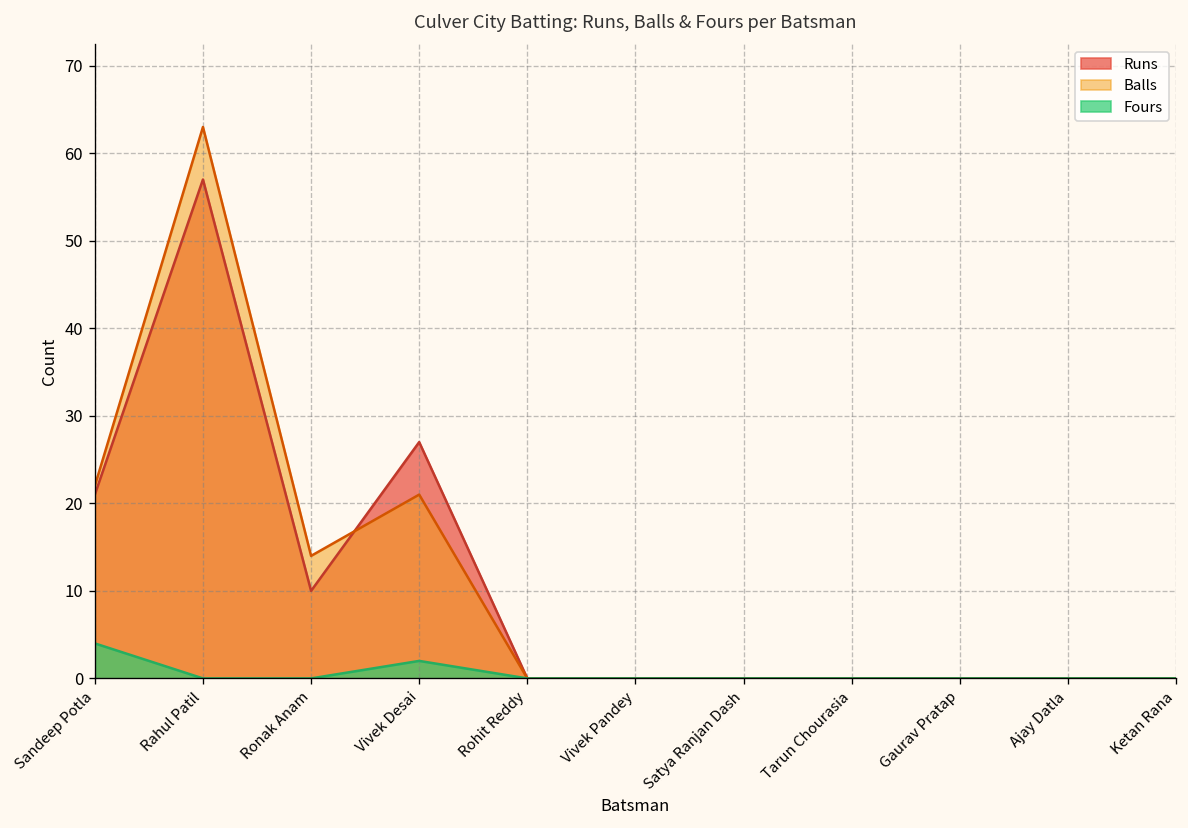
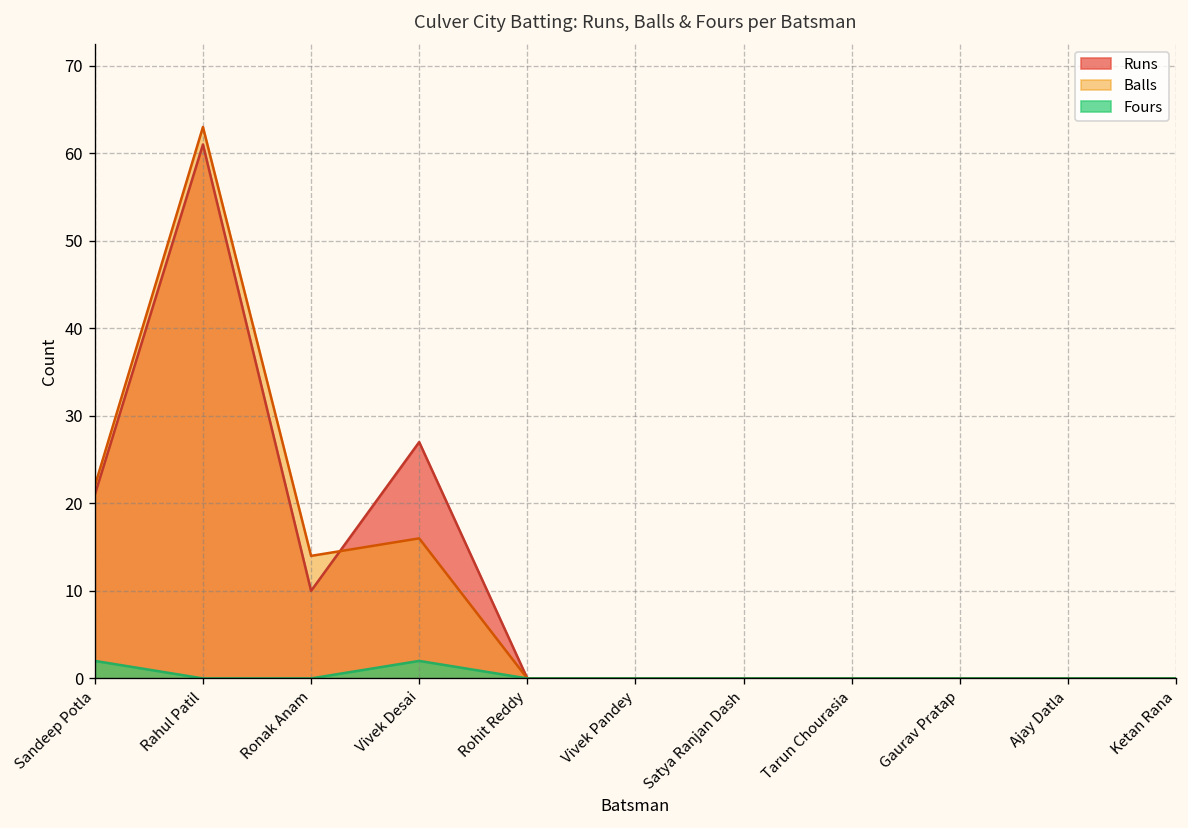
  {
    "Runs": {
      "Sandeep Potla": 21,
-     "Rahul Patil": 57,
+     "Rahul Patil": 61,
      "Ronak Anam": 10,
      "Vivek Desai": 27
    },
    "Balls": {
      "Sandeep Potla": 22,
      "Rahul Patil": 63,
      "Ronak Anam": 14,
-     "Vivek Desai": 21
+     "Vivek Desai": 16
    },
    "Fours": {
-     "Sandeep Potla": 4,
+     "Sandeep Potla": 2,
      "Rahul Patil": 0,
      "Ronak Anam": 0,
      "Vivek Desai": 2
    }
  }
